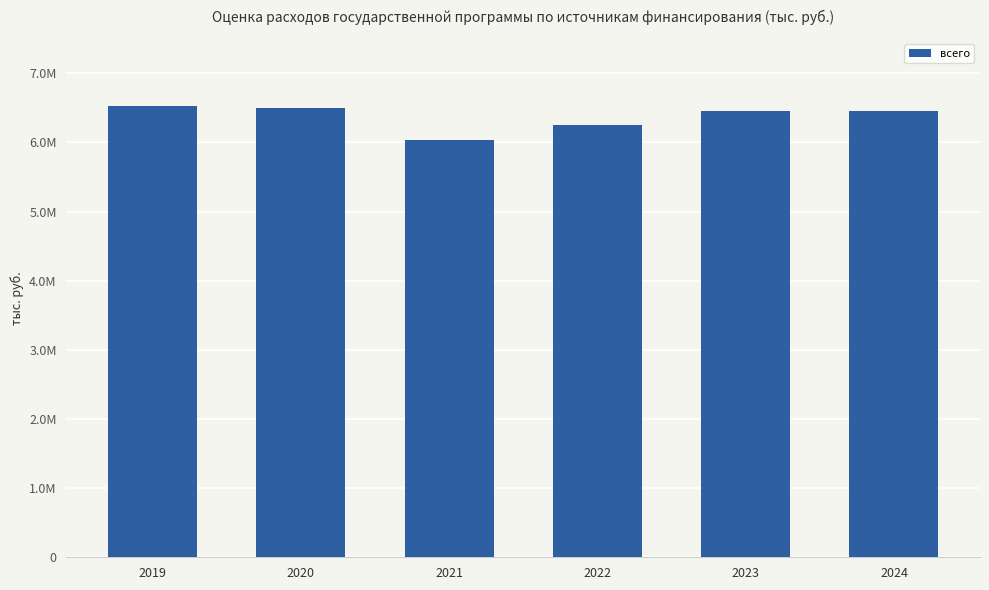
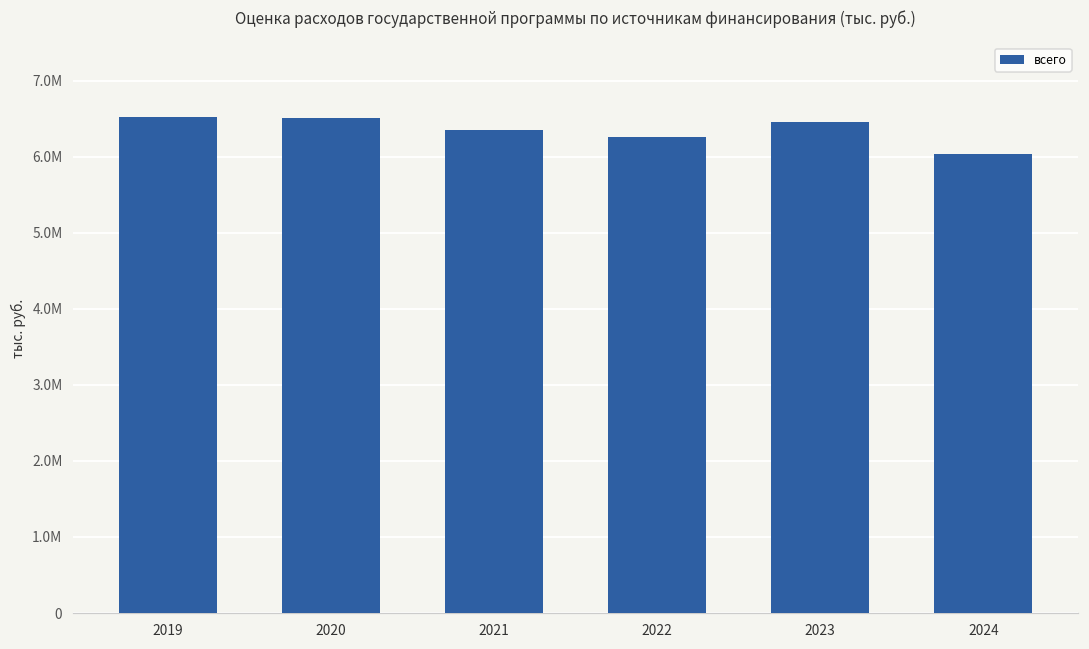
  {
    "2019": 6500000,
    "2020": 6500000,
-   "2021": 6000000,
+   "2021": 6300000,
    "2022": 6300000,
    "2023": 6500000,
-   "2024": 6500000
+   "2024": 6000000
  }
